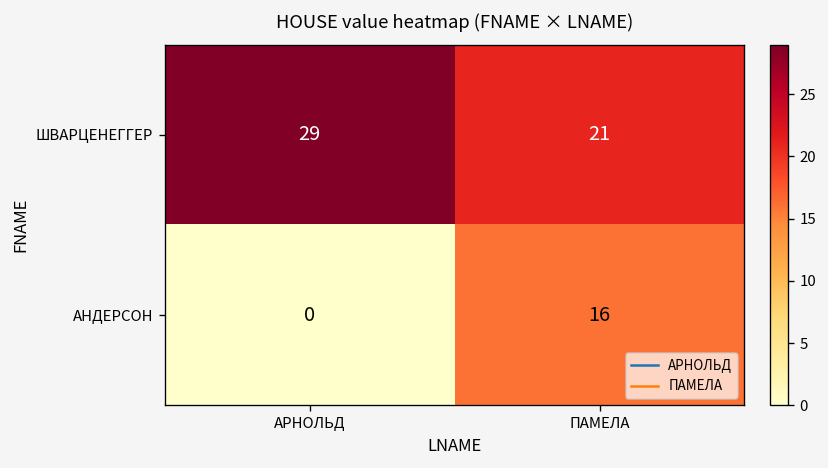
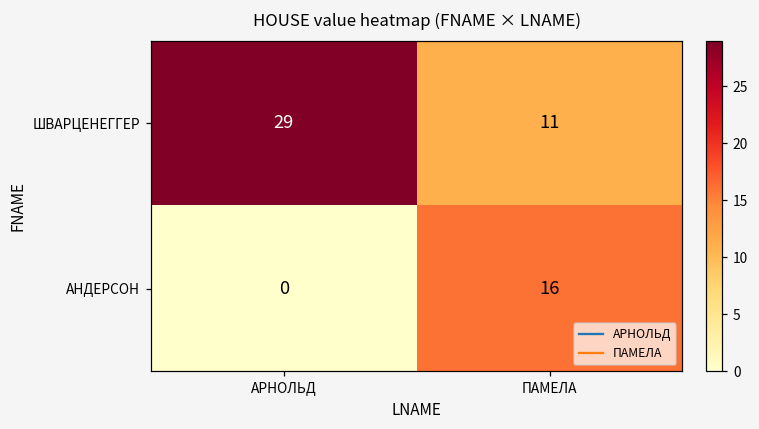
  {
    "ШВАРЦЕНЕГГЕР": {
      "АРНОЛЬД": 29,
-     "ПАМЕЛА": 21
+     "ПАМЕЛА": 11
    },
    "АНДЕРСОН": {
      "АРНОЛЬД": 0,
      "ПАМЕЛА": 16
    }
  }
